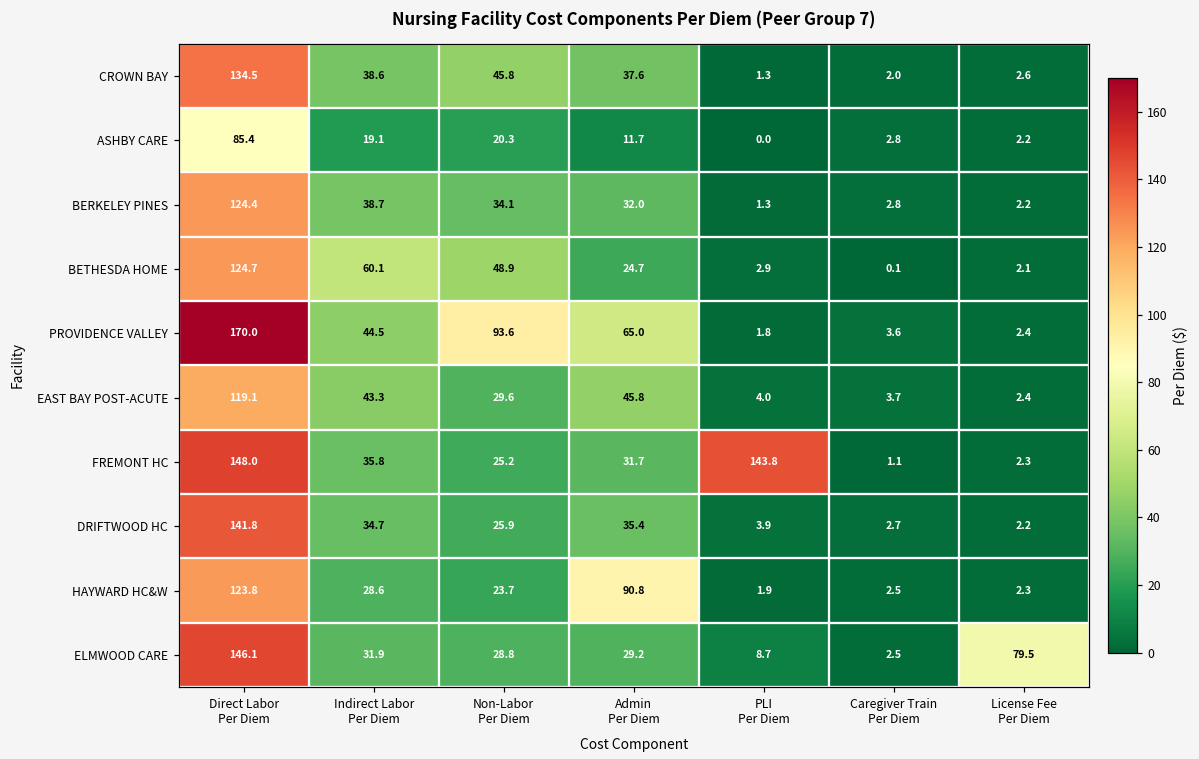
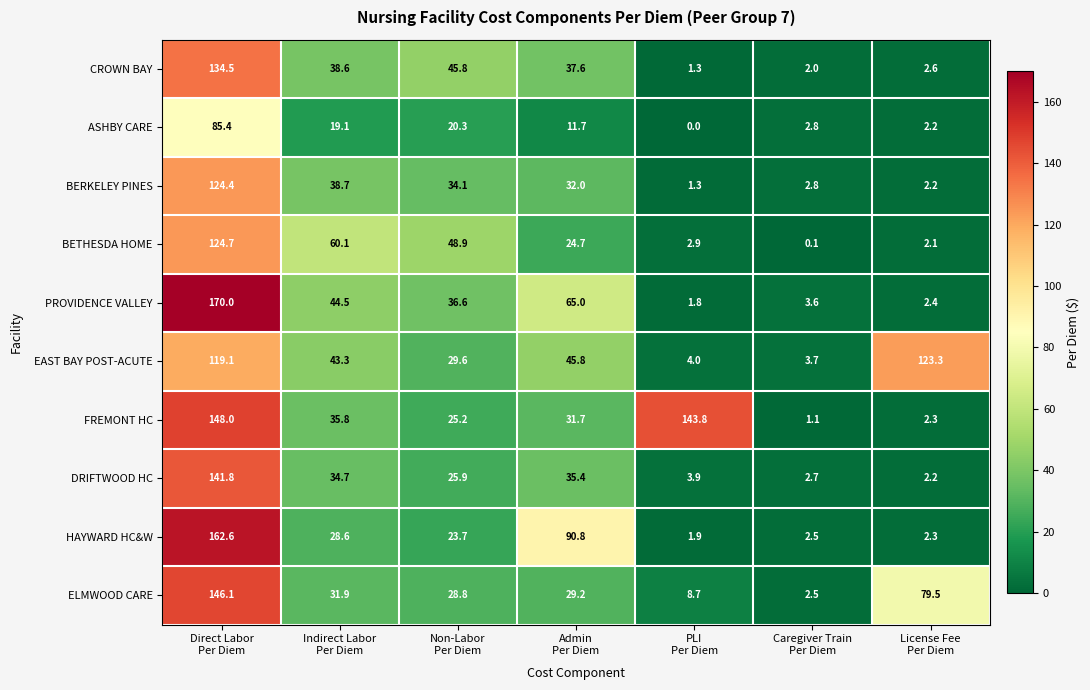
  {
    "CROWN BAY": {
      "Direct Labor Per Diem": 134.5,
      "Indirect Labor Per Diem": 38.6,
      "Non-Labor Per Diem": 45.8,
      "Admin Per Diem": 37.6,
      "PLI Per Diem": 1.3,
      "Caregiver Train Per Diem": 2.0,
      "License Fee Per Diem": 2.6
    },
    "ASHBY CARE": {
      "Direct Labor Per Diem": 85.4,
      "Indirect Labor Per Diem": 19.1,
      "Non-Labor Per Diem": 20.3,
      "Admin Per Diem": 11.7,
      "PLI Per Diem": 0.0,
      "Caregiver Train Per Diem": 2.8,
      "License Fee Per Diem": 2.2
    },
    "BERKELEY PINES": {
      "Direct Labor Per Diem": 124.4,
      "Indirect Labor Per Diem": 38.7,
      "Non-Labor Per Diem": 34.1,
      "Admin Per Diem": 32.0,
      "PLI Per Diem": 1.3,
      "Caregiver Train Per Diem": 2.8,
      "License Fee Per Diem": 2.2
    },
    "BETHESDA HOME": {
      "Direct Labor Per Diem": 124.7,
      "Indirect Labor Per Diem": 60.1,
      "Non-Labor Per Diem": 48.9,
      "Admin Per Diem": 24.7,
      "PLI Per Diem": 2.9,
      "Caregiver Train Per Diem": 0.1,
      "License Fee Per Diem": 2.1
    },
    "PROVIDENCE VALLEY": {
      "Direct Labor Per Diem": 170.0,
      "Indirect Labor Per Diem": 44.5,
-     "Non-Labor Per Diem": 93.6,
+     "Non-Labor Per Diem": 36.6,
      "Admin Per Diem": 65.0,
      "PLI Per Diem": 1.8,
      "Caregiver Train Per Diem": 3.6,
      "License Fee Per Diem": 2.4
    },
    "EAST BAY POST-ACUTE": {
      "Direct Labor Per Diem": 119.1,
      "Indirect Labor Per Diem": 43.3,
      "Non-Labor Per Diem": 29.6,
      "Admin Per Diem": 45.8,
      "PLI Per Diem": 4.0,
      "Caregiver Train Per Diem": 3.7,
-     "License Fee Per Diem": 2.4
+     "License Fee Per Diem": 123.3
    },
    "FREMONT HC": {
      "Direct Labor Per Diem": 148.0,
      "Indirect Labor Per Diem": 35.8,
      "Non-Labor Per Diem": 25.2,
      "Admin Per Diem": 31.7,
      "PLI Per Diem": 143.8,
      "Caregiver Train Per Diem": 1.1,
      "License Fee Per Diem": 2.3
    },
    "DRIFTWOOD HC": {
      "Direct Labor Per Diem": 141.8,
      "Indirect Labor Per Diem": 34.7,
      "Non-Labor Per Diem": 25.9,
      "Admin Per Diem": 35.4,
      "PLI Per Diem": 3.9,
      "Caregiver Train Per Diem": 2.7,
      "License Fee Per Diem": 2.2
    },
    "HAYWARD HC&W": {
-     "Direct Labor Per Diem": 123.8,
+     "Direct Labor Per Diem": 162.6,
      "Indirect Labor Per Diem": 28.6,
      "Non-Labor Per Diem": 23.7,
      "Admin Per Diem": 90.8,
      "PLI Per Diem": 1.9,
      "Caregiver Train Per Diem": 2.5,
      "License Fee Per Diem": 2.3
    },
    "ELMWOOD CARE": {
      "Direct Labor Per Diem": 146.1,
      "Indirect Labor Per Diem": 31.9,
      "Non-Labor Per Diem": 28.8,
      "Admin Per Diem": 29.2,
      "PLI Per Diem": 8.7,
      "Caregiver Train Per Diem": 2.5,
      "License Fee Per Diem": 79.5
    }
  }
